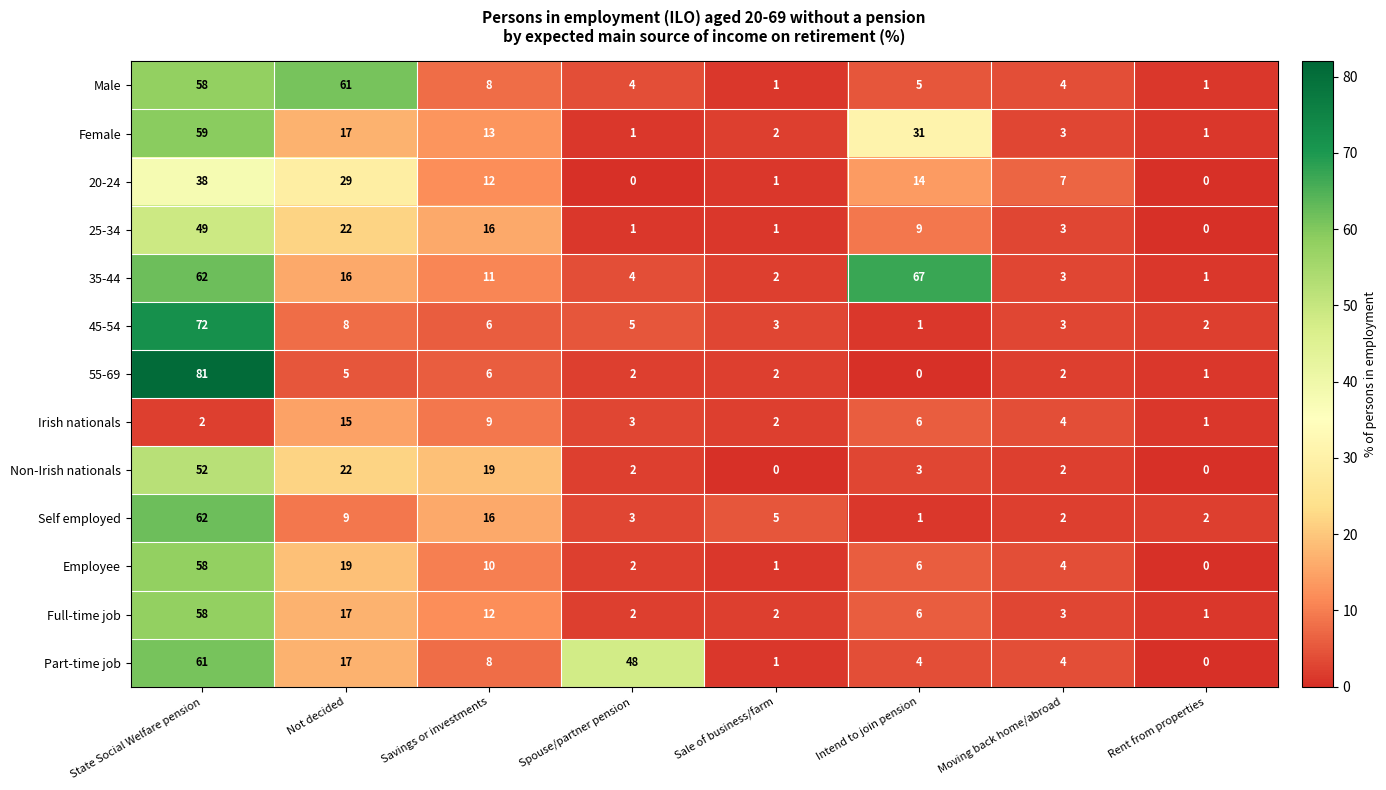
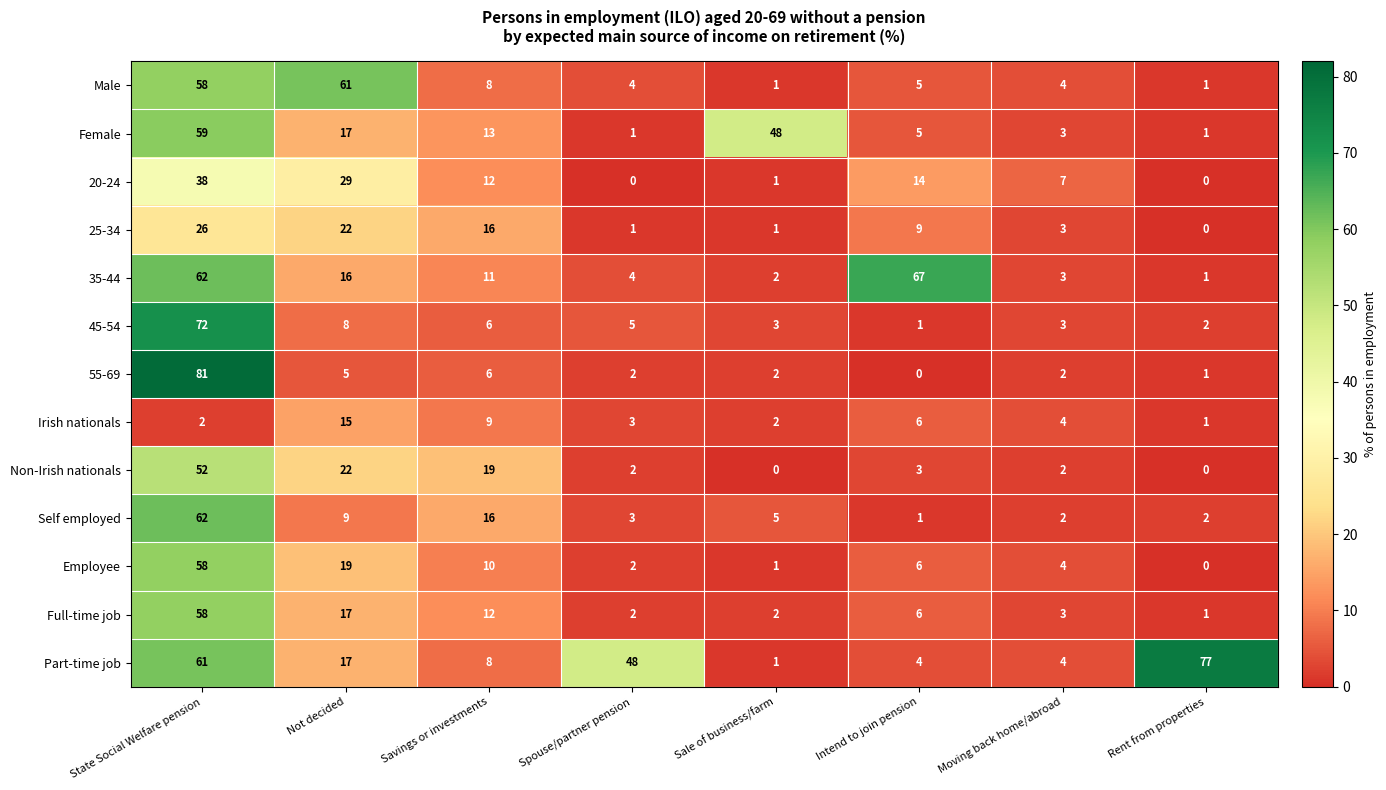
  {
    "Male": {
      "State Social Welfare pension": 58,
      "Not decided": 61,
      "Savings or investments": 8,
      "Spouse/partner pension": 4,
      "Sale of business/farm": 1,
      "Intend to join pension": 5,
      "Moving back home/abroad": 4,
      "Rent from properties": 1
    },
    "Female": {
      "State Social Welfare pension": 59,
      "Not decided": 17,
      "Savings or investments": 13,
      "Spouse/partner pension": 1,
-     "Sale of business/farm": 2,
-     "Intend to join pension": 31,
+     "Sale of business/farm": 48,
+     "Intend to join pension": 5,
      "Moving back home/abroad": 3,
      "Rent from properties": 1
    },
    "20-24": {
      "State Social Welfare pension": 38,
      "Not decided": 29,
      "Savings or investments": 12,
      "Spouse/partner pension": 0,
      "Sale of business/farm": 1,
      "Intend to join pension": 14,
      "Moving back home/abroad": 7,
      "Rent from properties": 0
    },
    "25-34": {
-     "State Social Welfare pension": 49,
+     "State Social Welfare pension": 26,
      "Not decided": 22,
      "Savings or investments": 16,
      "Spouse/partner pension": 1,
      "Sale of business/farm": 1,
      "Intend to join pension": 9,
      "Moving back home/abroad": 3,
      "Rent from properties": 0
    },
    "35-44": {
      "State Social Welfare pension": 62,
      "Not decided": 16,
      "Savings or investments": 11,
      "Spouse/partner pension": 4,
      "Sale of business/farm": 2,
      "Intend to join pension": 67,
      "Moving back home/abroad": 3,
      "Rent from properties": 1
    },
    "45-54": {
      "State Social Welfare pension": 72,
      "Not decided": 8,
      "Savings or investments": 6,
      "Spouse/partner pension": 5,
      "Sale of business/farm": 3,
      "Intend to join pension": 1,
      "Moving back home/abroad": 3,
      "Rent from properties": 2
    },
    "55-69": {
      "State Social Welfare pension": 81,
      "Not decided": 5,
      "Savings or investments": 6,
      "Spouse/partner pension": 2,
      "Sale of business/farm": 2,
      "Intend to join pension": 0,
      "Moving back home/abroad": 2,
      "Rent from properties": 1
    },
    "Irish nationals": {
      "State Social Welfare pension": 2,
      "Not decided": 15,
      "Savings or investments": 9,
      "Spouse/partner pension": 3,
      "Sale of business/farm": 2,
      "Intend to join pension": 6,
      "Moving back home/abroad": 4,
      "Rent from properties": 1
    },
    "Non-Irish nationals": {
      "State Social Welfare pension": 52,
      "Not decided": 22,
      "Savings or investments": 19,
      "Spouse/partner pension": 2,
      "Sale of business/farm": 0,
      "Intend to join pension": 3,
      "Moving back home/abroad": 2,
      "Rent from properties": 0
    },
    "Self employed": {
      "State Social Welfare pension": 62,
      "Not decided": 9,
      "Savings or investments": 16,
      "Spouse/partner pension": 3,
      "Sale of business/farm": 5,
      "Intend to join pension": 1,
      "Moving back home/abroad": 2,
      "Rent from properties": 2
    },
    "Employee": {
      "State Social Welfare pension": 58,
      "Not decided": 19,
      "Savings or investments": 10,
      "Spouse/partner pension": 2,
      "Sale of business/farm": 1,
      "Intend to join pension": 6,
      "Moving back home/abroad": 4,
      "Rent from properties": 0
    },
    "Full-time job": {
      "State Social Welfare pension": 58,
      "Not decided": 17,
      "Savings or investments": 12,
      "Spouse/partner pension": 2,
      "Sale of business/farm": 2,
      "Intend to join pension": 6,
      "Moving back home/abroad": 3,
      "Rent from properties": 1
    },
    "Part-time job": {
      "State Social Welfare pension": 61,
      "Not decided": 17,
      "Savings or investments": 8,
      "Spouse/partner pension": 48,
      "Sale of business/farm": 1,
      "Intend to join pension": 4,
      "Moving back home/abroad": 4,
-     "Rent from properties": 0
+     "Rent from properties": 77
    }
  }
